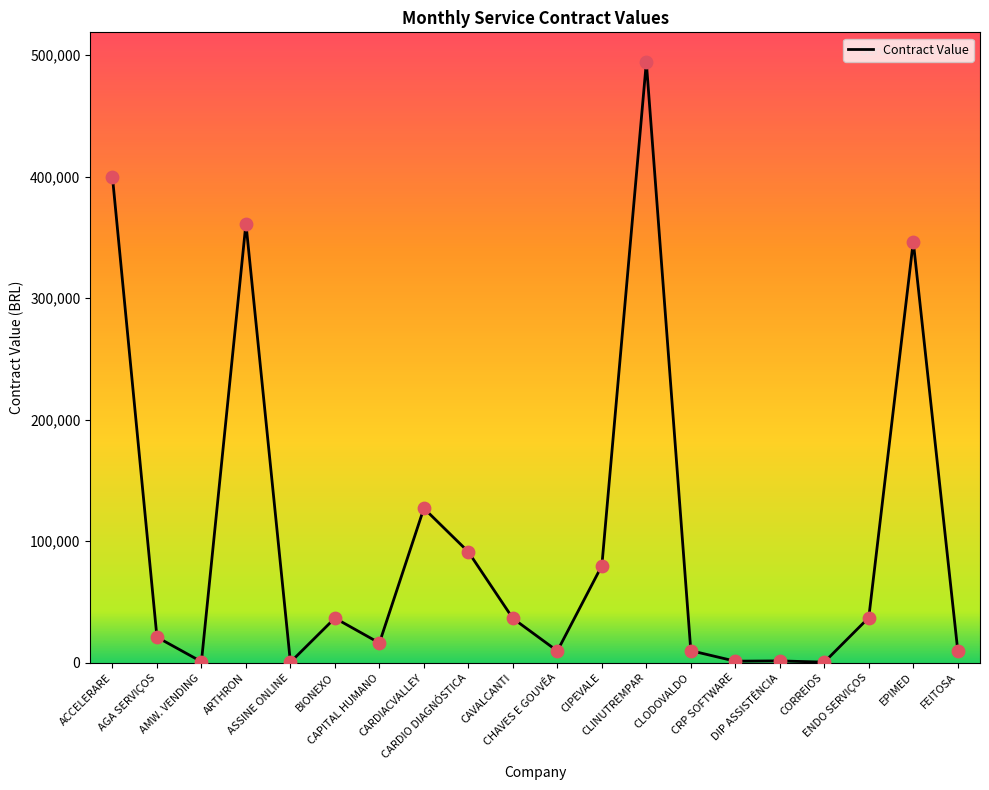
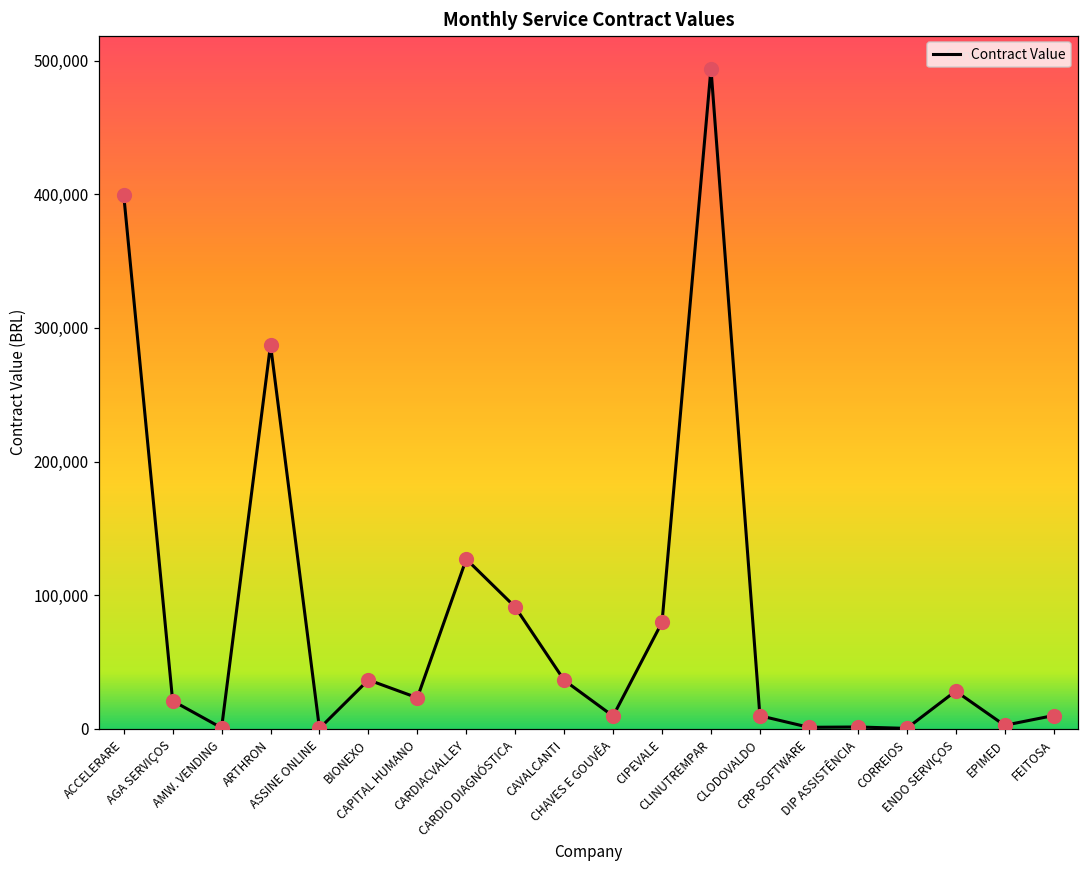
  {
    "ACCELERARE": "400,000",
    "AGA SERVIÇOS": "21,000",
    "AMW. VENDING": "1,000",
-   "ARTHRON": "361,000",
+   "ARTHRON": "287,000",
    "ASSINE ONLINE": "0",
    "BIONEXO": "37,000",
-   "CAPITAL HUMANO": "16,000",
+   "CAPITAL HUMANO": "23,000",
    "CARDIACVALLEY": "127,000",
    "CARDIO DIAGNÓSTICA": "91,000",
    "CAVALCANTI": "36,000",
    "CHAVES E GOUVÊA": "10,000",
    "CIPEVALE": "80,000",
    "CLINUTREMPAR": "494,000",
    "CLODOVALDO": "10,000",
    "CRP SOFTWARE": "1,000",
    "DIP ASSISTÊNCIA": "1,000",
    "CORREIOS": "0",
-   "ENDO SERVIÇOS": "37,000",
-   "EPIMED": "347,000",
+   "ENDO SERVIÇOS": "28,000",
+   "EPIMED": "3,000",
    "FEITOSA": "10,000"
  }
